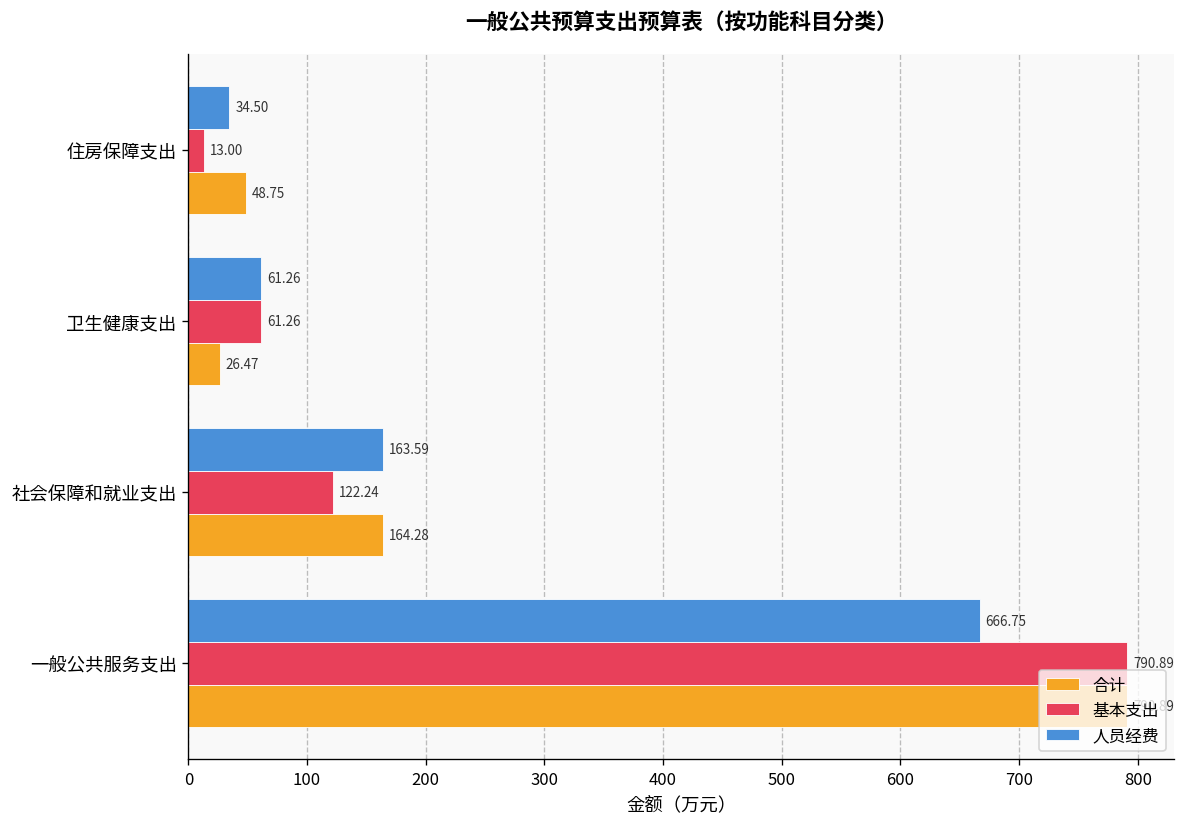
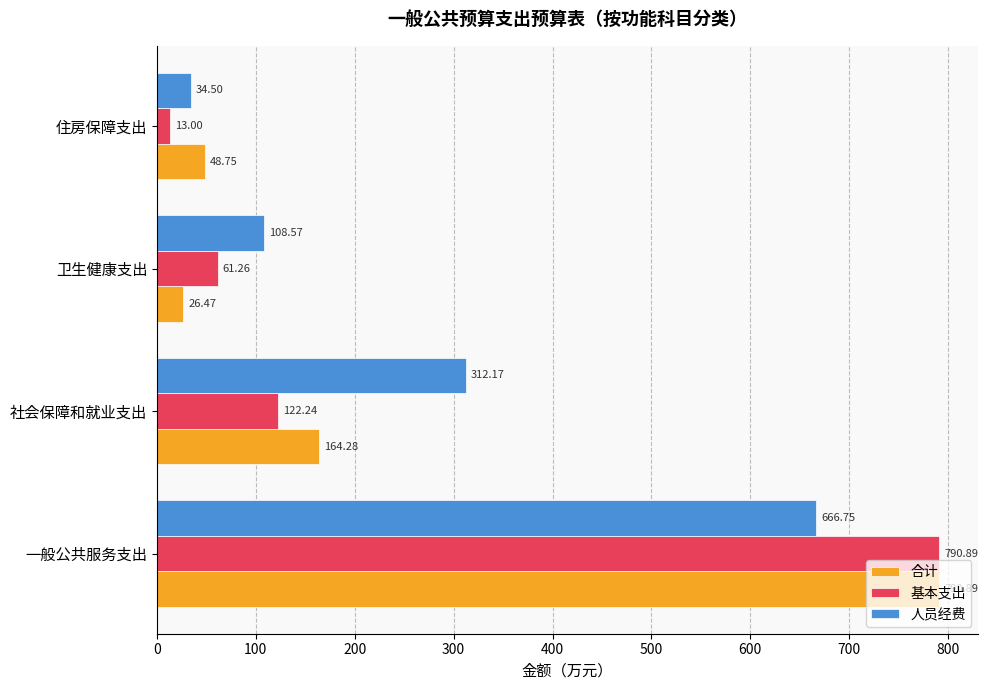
  {
    "合计": {
      "住房保障支出": 48.75,
      "卫生健康支出": 26.47,
      "社会保障和就业支出": 164.28
    },
    "基本支出": {
      "住房保障支出": 13.00,
      "卫生健康支出": 61.26,
      "社会保障和就业支出": 122.24,
      "一般公共服务支出": 790.89
    },
    "人员经费": {
      "住房保障支出": 34.50,
-     "卫生健康支出": 61.26,
-     "社会保障和就业支出": 163.59,
+     "卫生健康支出": 108.57,
+     "社会保障和就业支出": 312.17,
      "一般公共服务支出": 666.75
    }
  }
